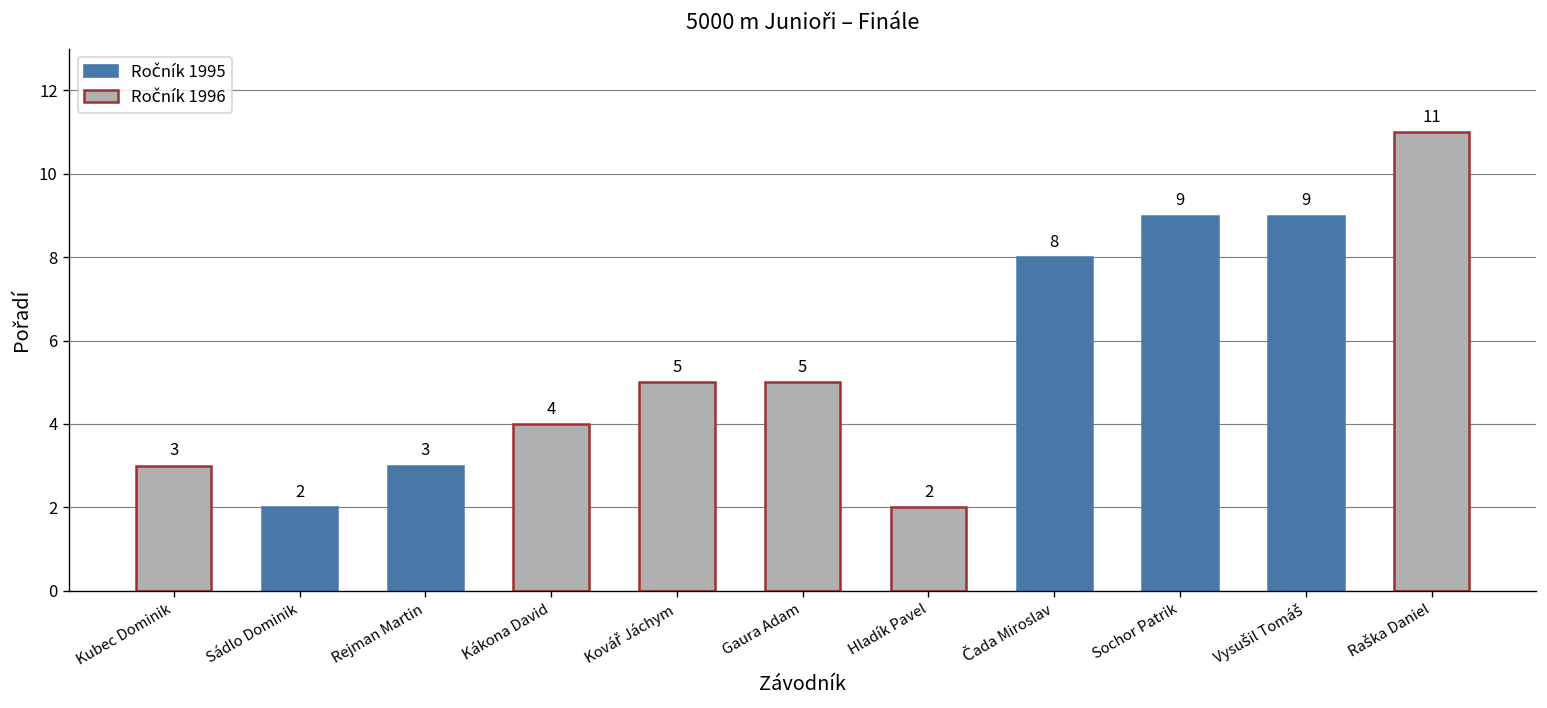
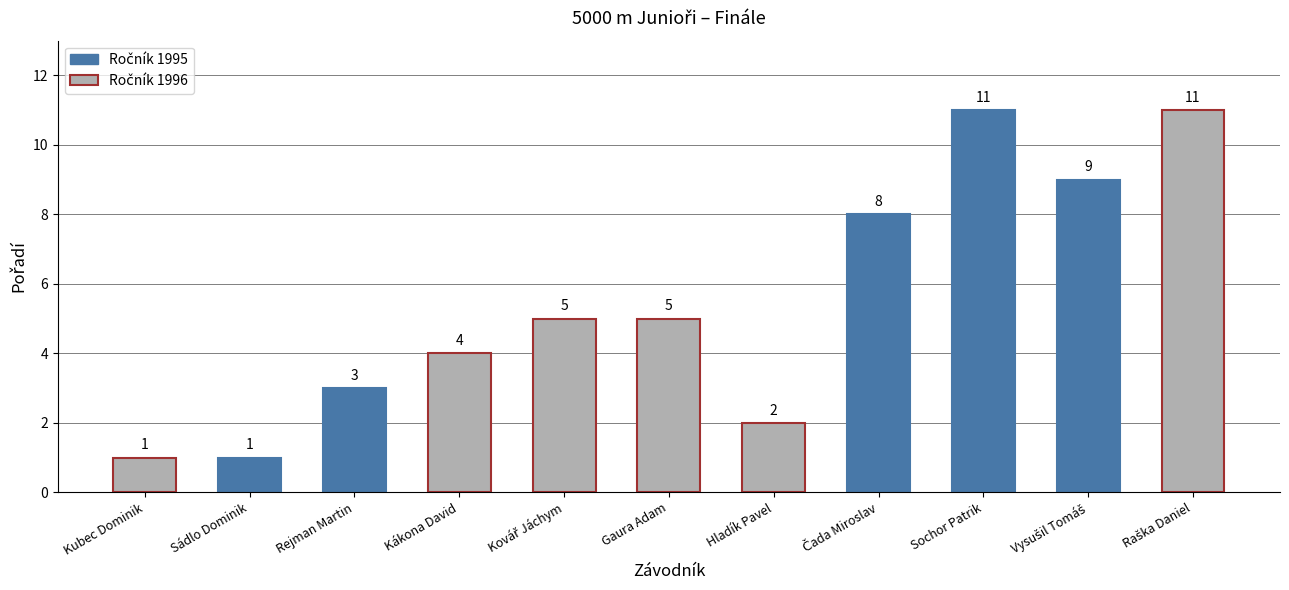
  {
-   "Kubec Dominik": 3,
-   "Sádlo Dominik": 2,
+   "Kubec Dominik": 1,
+   "Sádlo Dominik": 1,
    "Rejman Martin": 3,
    "Kákona David": 4,
    "Kovář Jáchym": 5,
    "Gaura Adam": 5,
    "Hladík Pavel": 2,
    "Čada Miroslav": 8,
-   "Sochor Patrik": 9,
+   "Sochor Patrik": 11,
    "Vysušil Tomáš": 9,
    "Raška Daniel": 11
  }
